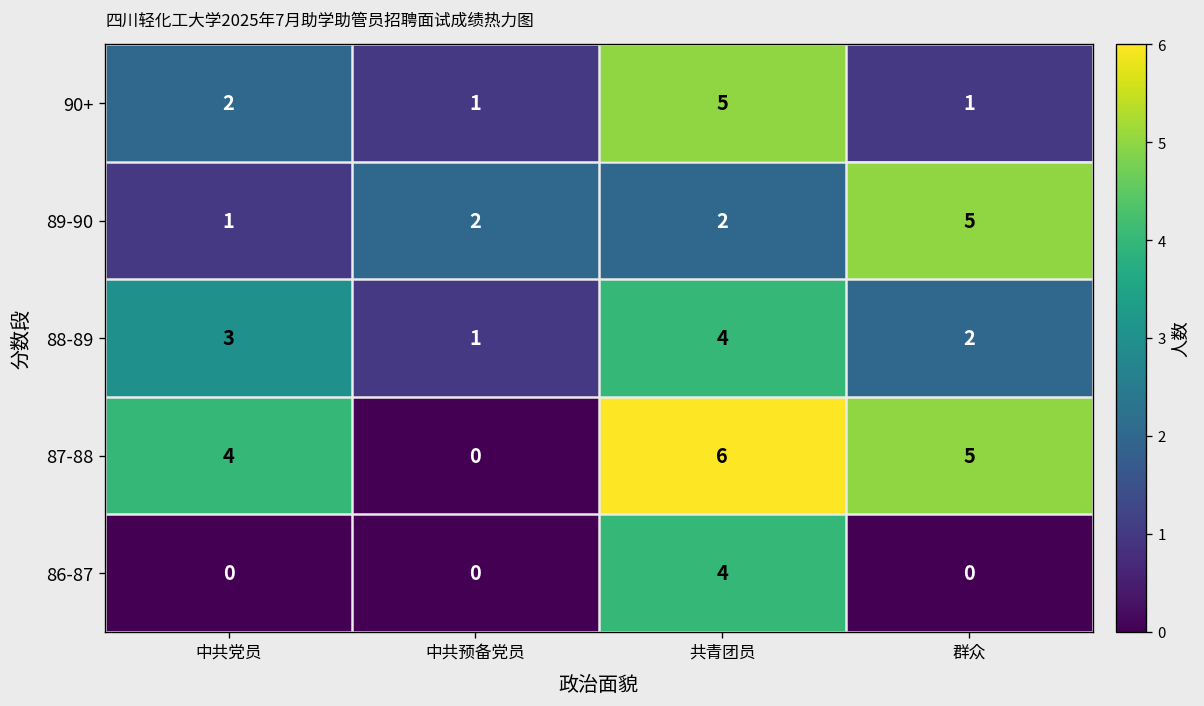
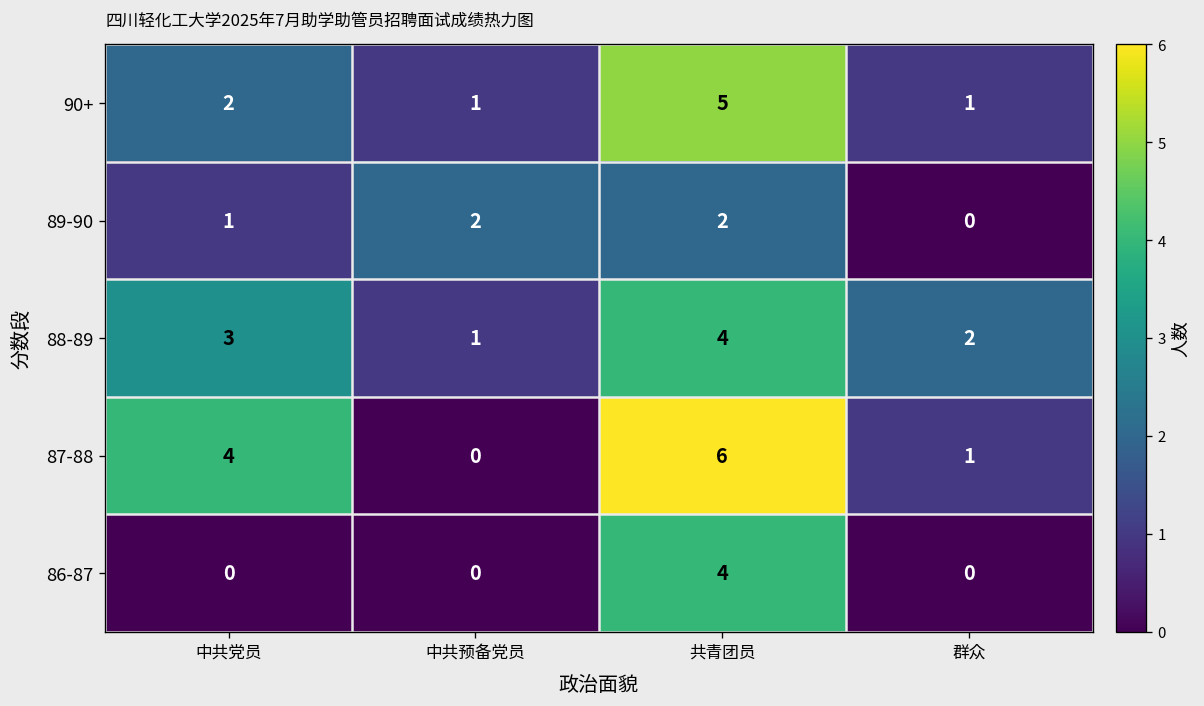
  {
    "90+": {
      "中共党员": 2,
      "中共预备党员": 1,
      "共青团员": 5,
      "群众": 1
    },
    "89-90": {
      "中共党员": 1,
      "中共预备党员": 2,
      "共青团员": 2,
-     "群众": 5
+     "群众": 0
    },
    "88-89": {
      "中共党员": 3,
      "中共预备党员": 1,
      "共青团员": 4,
      "群众": 2
    },
    "87-88": {
      "中共党员": 4,
      "中共预备党员": 0,
      "共青团员": 6,
-     "群众": 5
+     "群众": 1
    },
    "86-87": {
      "中共党员": 0,
      "中共预备党员": 0,
      "共青团员": 4,
      "群众": 0
    }
  }
